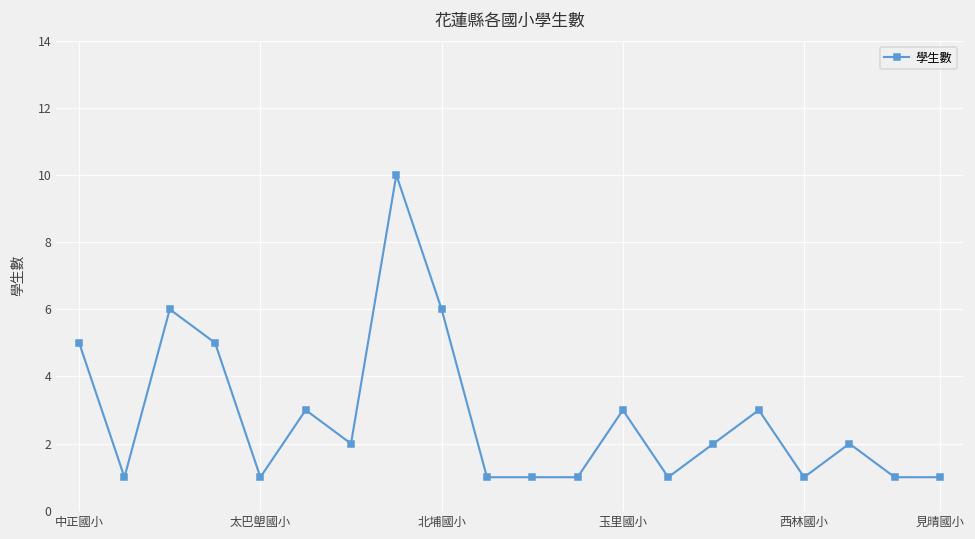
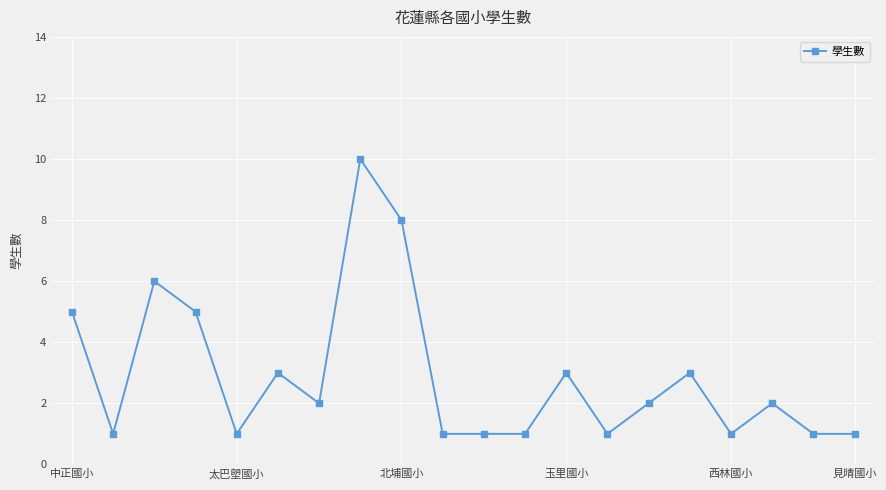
  {
    "中正國小": 5,
    "太巴塱國小": 1,
-   "北埔國小": 6,
+   "北埔國小": 8,
    "玉里國小": 3,
    "西林國小": 1,
    "見晴國小": 1
  }
